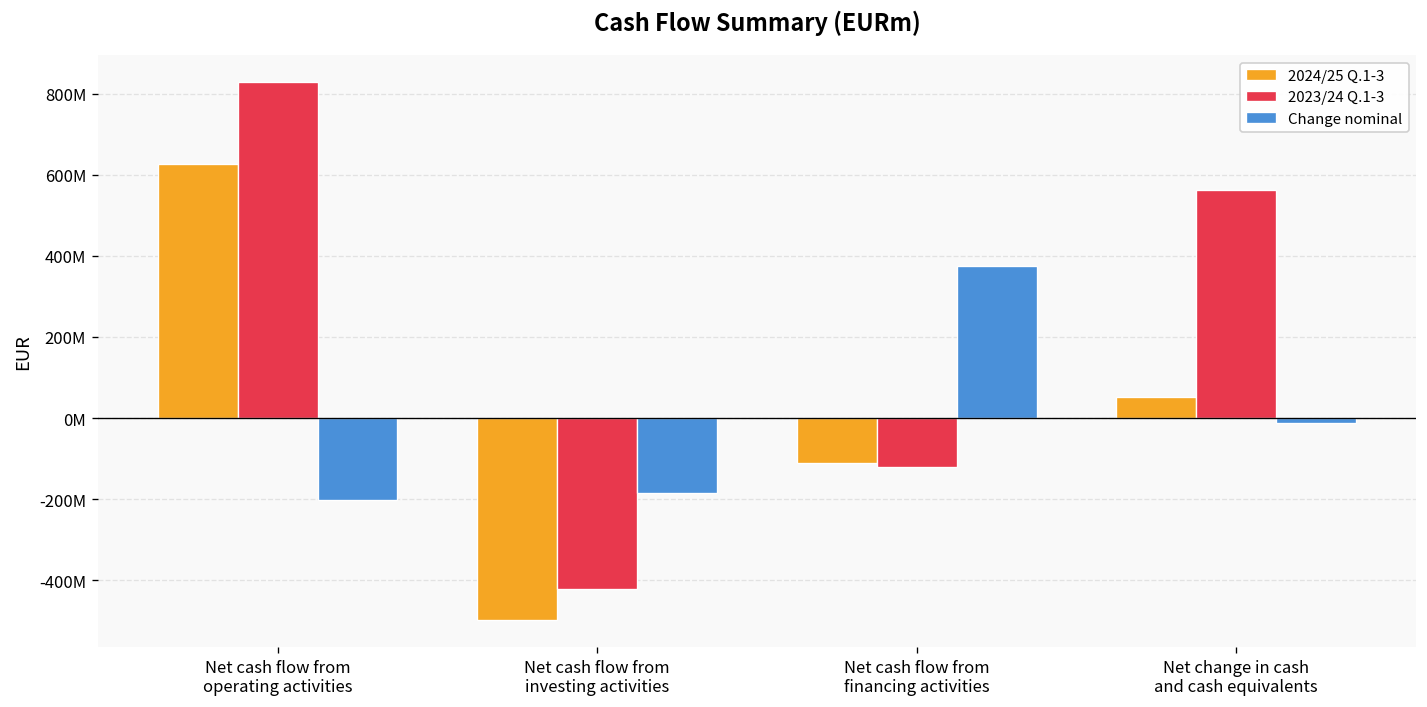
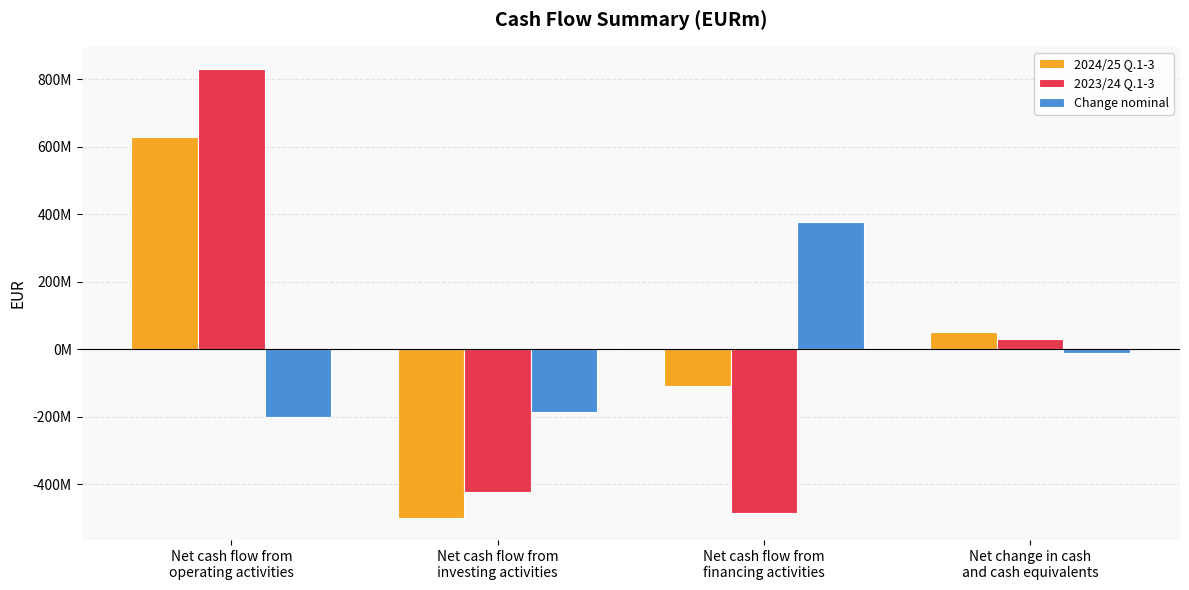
  {
    "2024/25 Q.1-3": {
      "Net cash flow from operating activities": 630000000,
      "Net cash flow from investing activities": -500000000,
      "Net cash flow from financing activities": -110000000,
      "Net change in cash and cash equivalents": 50000000
    },
    "2023/24 Q.1-3": {
      "Net cash flow from operating activities": 830000000,
      "Net cash flow from investing activities": -420000000,
-     "Net cash flow from financing activities": -120000000,
-     "Net change in cash and cash equivalents": 560000000
+     "Net cash flow from financing activities": -490000000,
+     "Net change in cash and cash equivalents": 30000000
    },
    "Change nominal": {
      "Net cash flow from operating activities": -200000000,
      "Net cash flow from investing activities": -190000000,
      "Net cash flow from financing activities": 380000000,
      "Net change in cash and cash equivalents": -10000000
    }
  }
